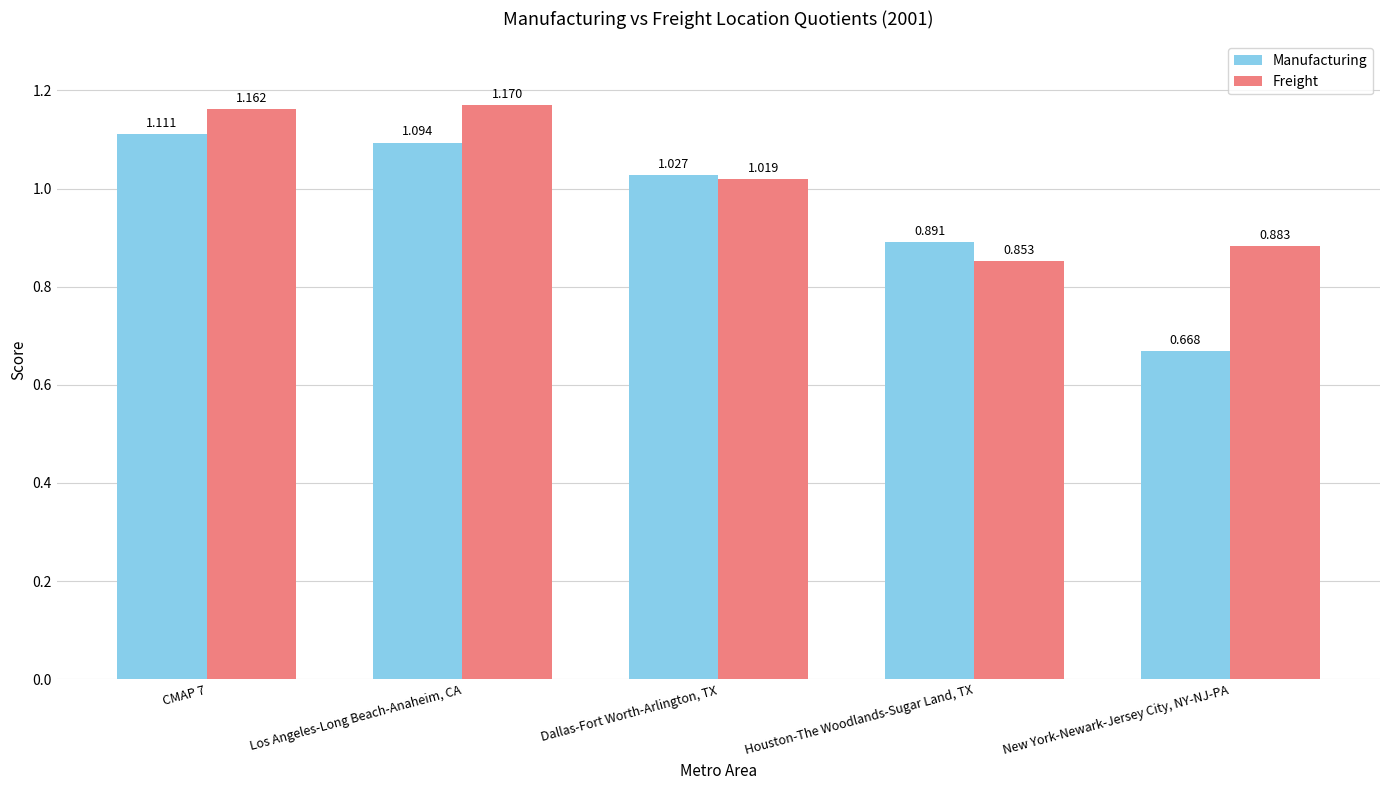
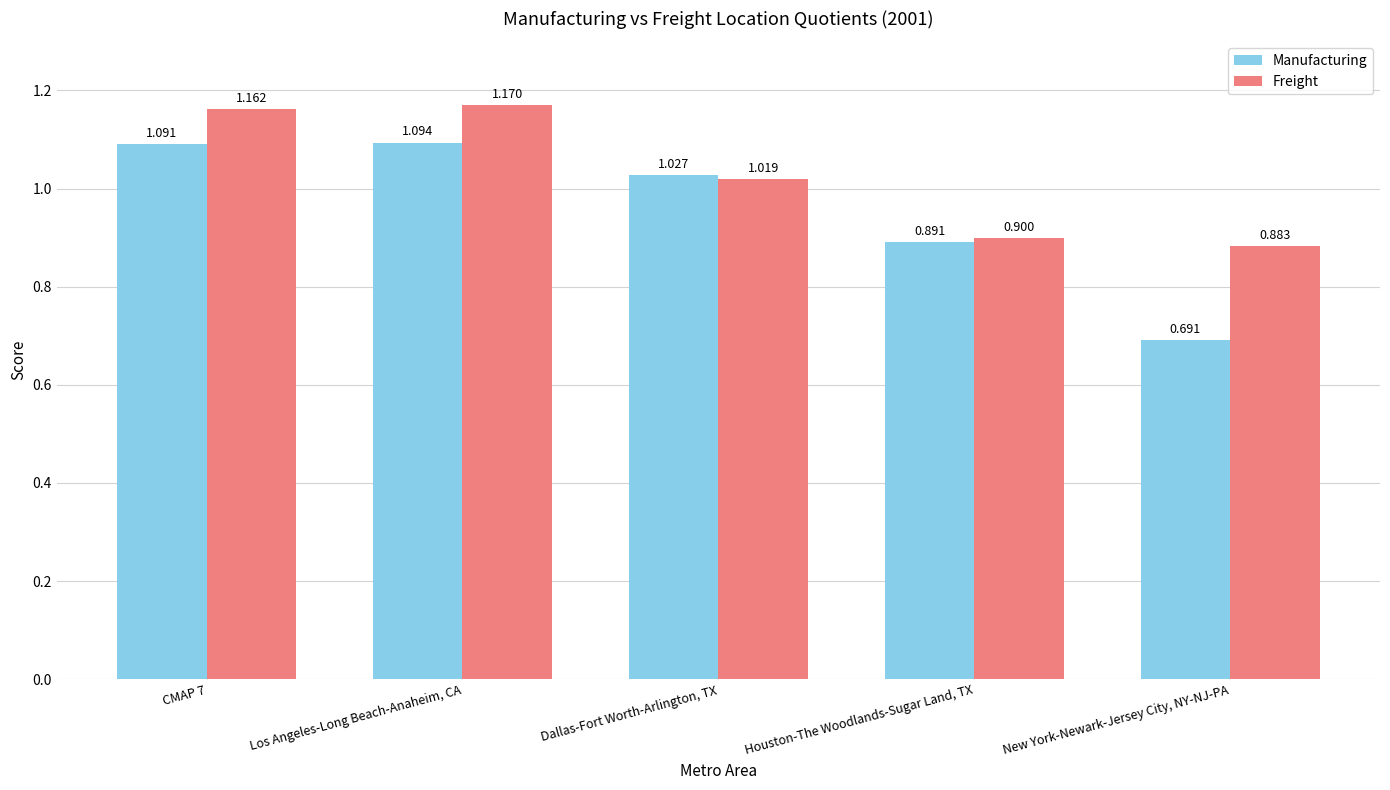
  {
    "Manufacturing": {
-     "CMAP 7": 1.111,
+     "CMAP 7": 1.091,
      "Los Angeles-Long Beach-Anaheim, CA": 1.094,
      "Dallas-Fort Worth-Arlington, TX": 1.027,
      "Houston-The Woodlands-Sugar Land, TX": 0.891,
-     "New York-Newark-Jersey City, NY-NJ-PA": 0.668
+     "New York-Newark-Jersey City, NY-NJ-PA": 0.691
    },
    "Freight": {
      "CMAP 7": 1.162,
      "Los Angeles-Long Beach-Anaheim, CA": 1.170,
      "Dallas-Fort Worth-Arlington, TX": 1.019,
-     "Houston-The Woodlands-Sugar Land, TX": 0.853,
+     "Houston-The Woodlands-Sugar Land, TX": 0.900,
      "New York-Newark-Jersey City, NY-NJ-PA": 0.883
    }
  }
